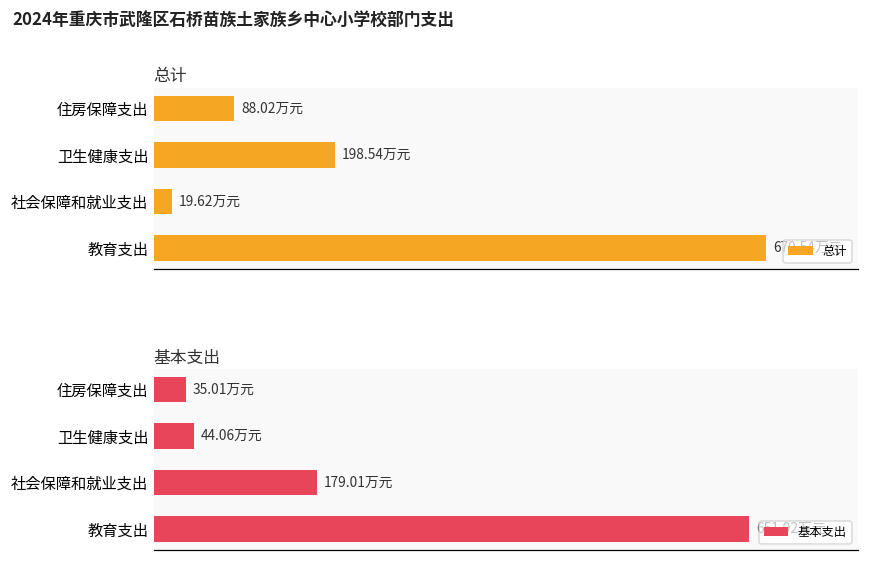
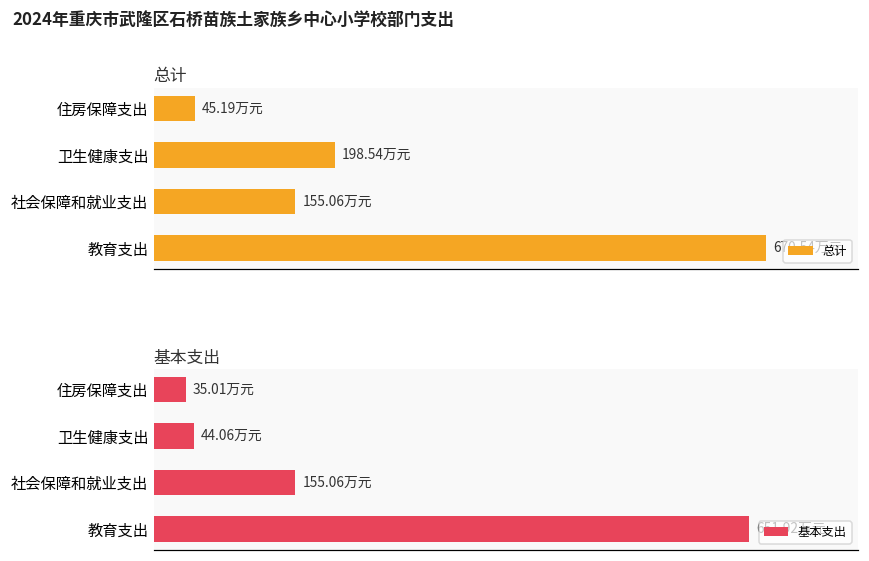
  {
    "总计": {
-     "住房保障支出": 88.02,
+     "住房保障支出": 45.19,
      "卫生健康支出": 198.54,
-     "社会保障和就业支出": 19.62
+     "社会保障和就业支出": 155.06
    },
    "基本支出": {
      "住房保障支出": 35.01,
      "卫生健康支出": 44.06,
-     "社会保障和就业支出": 179.01
+     "社会保障和就业支出": 155.06
    }
  }
